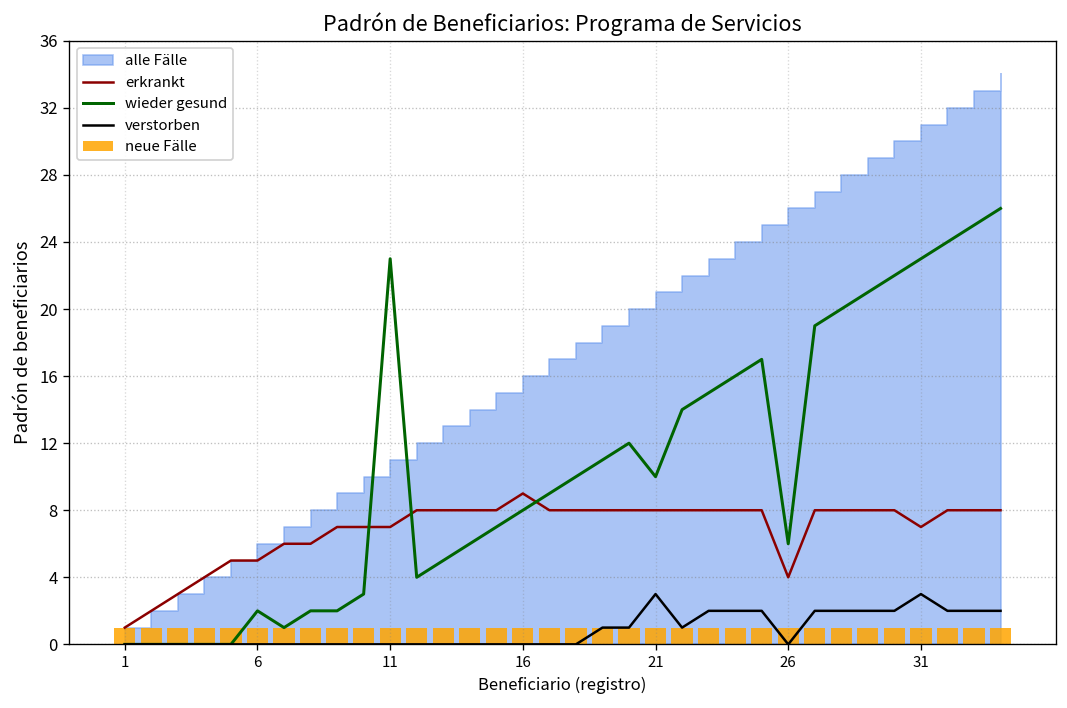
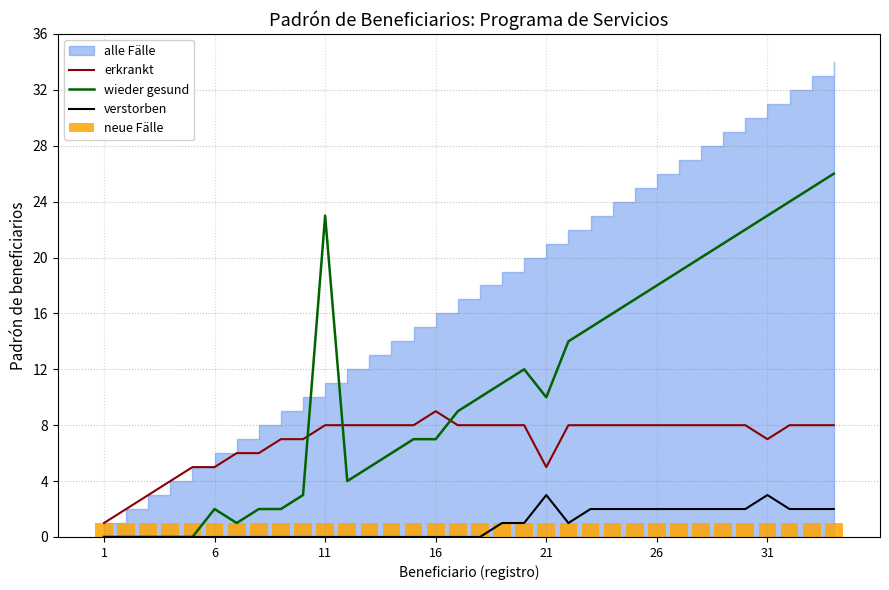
  {
    "neue Fälle": {
      "1": 1,
      "6": 1,
      "11": 1,
      "16": 1,
      "21": 1,
      "26": 1,
      "31": 1
    },
    "erkrankt": {
-     "11": 7,
+     "11": 8,
      "16": 9,
-     "21": 8,
-     "26": 4,
+     "21": 5,
+     "26": 8,
      "31": 7
    },
    "wieder gesund": {
      "6": 2,
      "11": 23,
-     "16": 8,
+     "16": 7,
      "21": 10,
-     "26": 6,
+     "26": 18,
      "31": 23
    },
    "verstorben": {
      "6": 0,
      "11": 0,
      "16": 0,
      "21": 3,
-     "26": 0,
+     "26": 2,
      "31": 3
    }
  }
